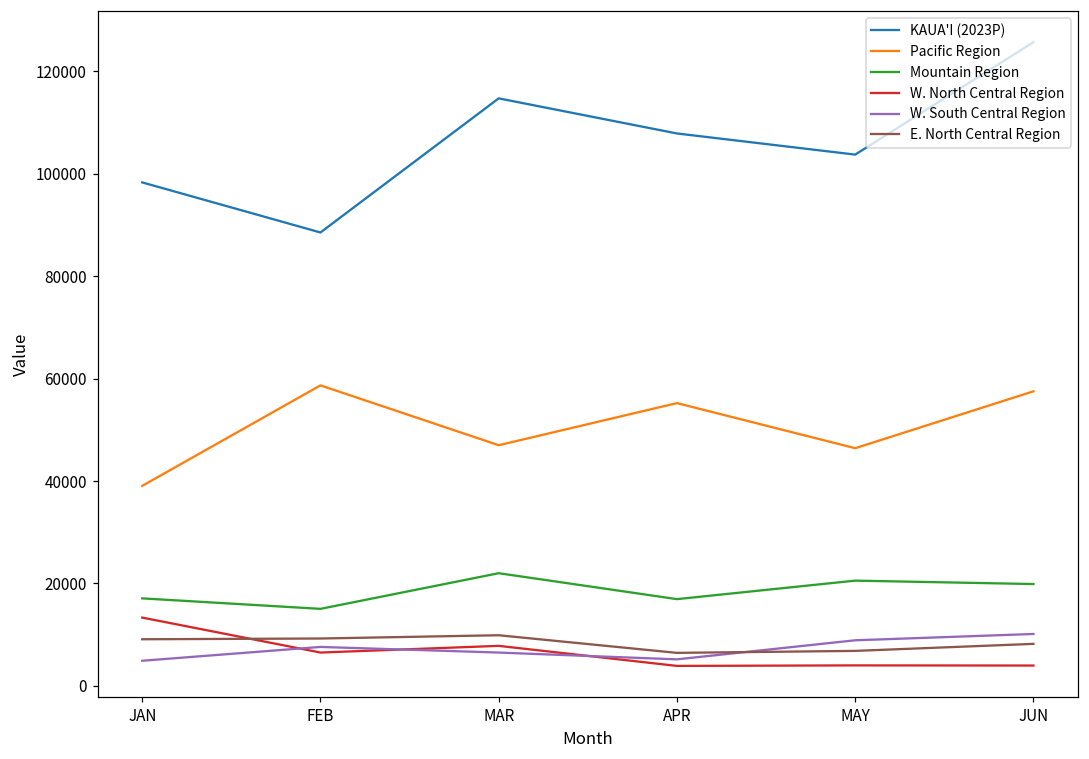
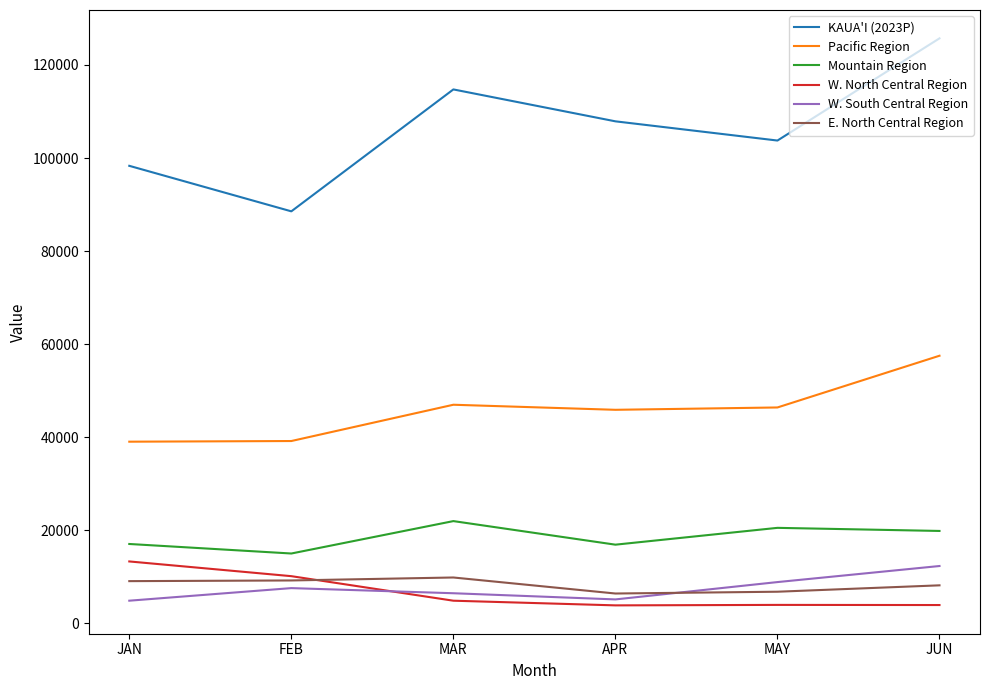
  {
    "KAUA'I (2023P)": {
      "JAN": 98000,
      "FEB": 89000,
      "MAR": 115000,
      "APR": 108000,
      "MAY": 104000
    },
    "Pacific Region": {
      "JAN": 39000,
-     "FEB": 59000,
+     "FEB": 39000,
      "MAR": 47000,
-     "APR": 55000,
+     "APR": 46000,
      "MAY": 46000,
      "JUN": 58000
    },
    "Mountain Region": {
      "JAN": 17000,
      "FEB": 15000,
      "MAR": 22000,
      "APR": 17000,
      "MAY": 21000,
      "JUN": 20000
    },
    "W. North Central Region": {
      "JAN": 13000,
-     "FEB": 6000,
-     "MAR": 8000,
+     "FEB": 10000,
+     "MAR": 5000,
      "APR": 4000,
      "MAY": 4000,
      "JUN": 4000
    },
    "W. South Central Region": {
      "JAN": 5000,
      "FEB": 8000,
      "MAR": 6000,
      "APR": 5000,
      "MAY": 9000,
-     "JUN": 10000
+     "JUN": 12000
    },
    "E. North Central Region": {
      "JAN": 9000,
      "FEB": 9000,
      "MAR": 10000,
      "APR": 6000,
      "MAY": 7000,
      "JUN": 8000
    }
  }
